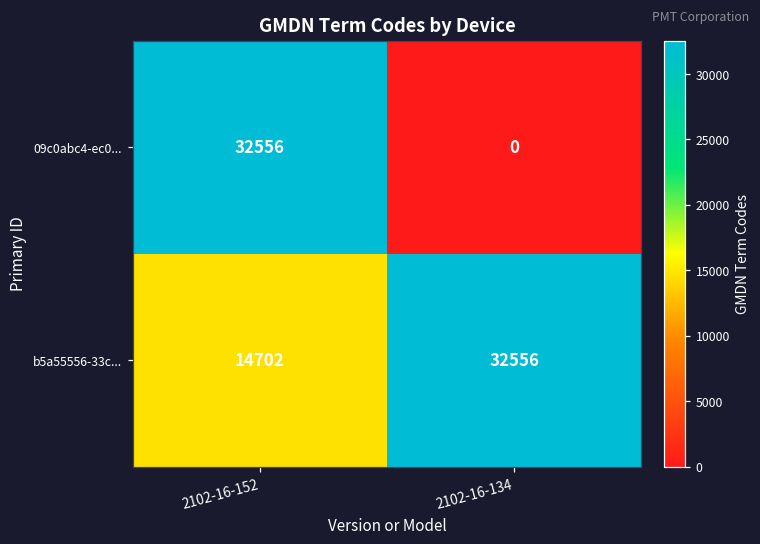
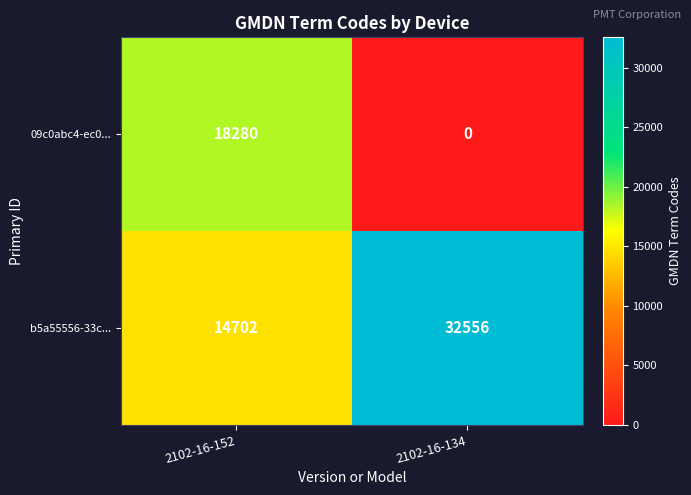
  {
    "09c0abc4-ec0...": {
-     "2102-16-152": 32556,
+     "2102-16-152": 18280,
      "2102-16-134": 0
    },
    "b5a55556-33c...": {
      "2102-16-152": 14702,
      "2102-16-134": 32556
    }
  }
